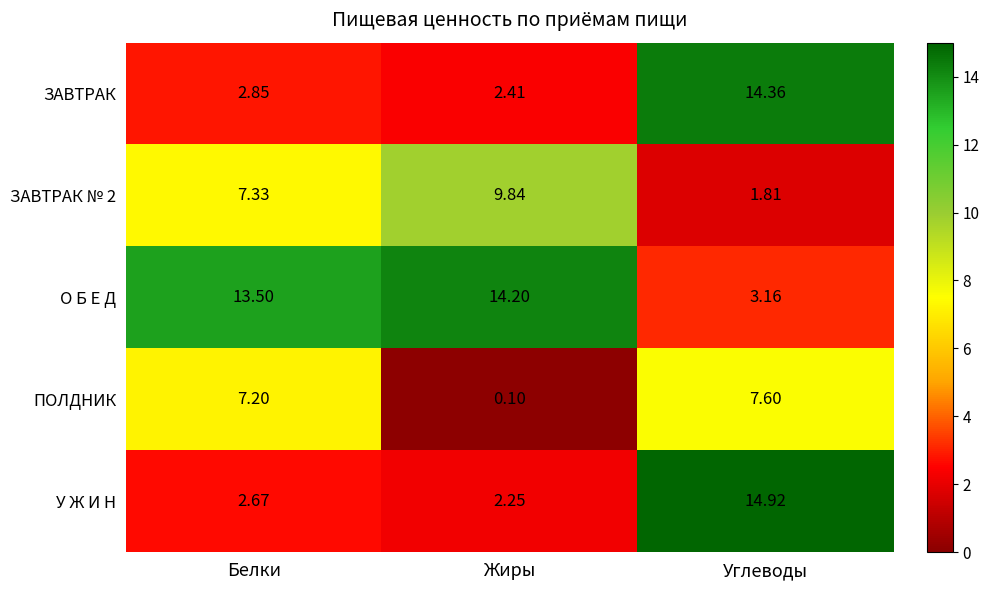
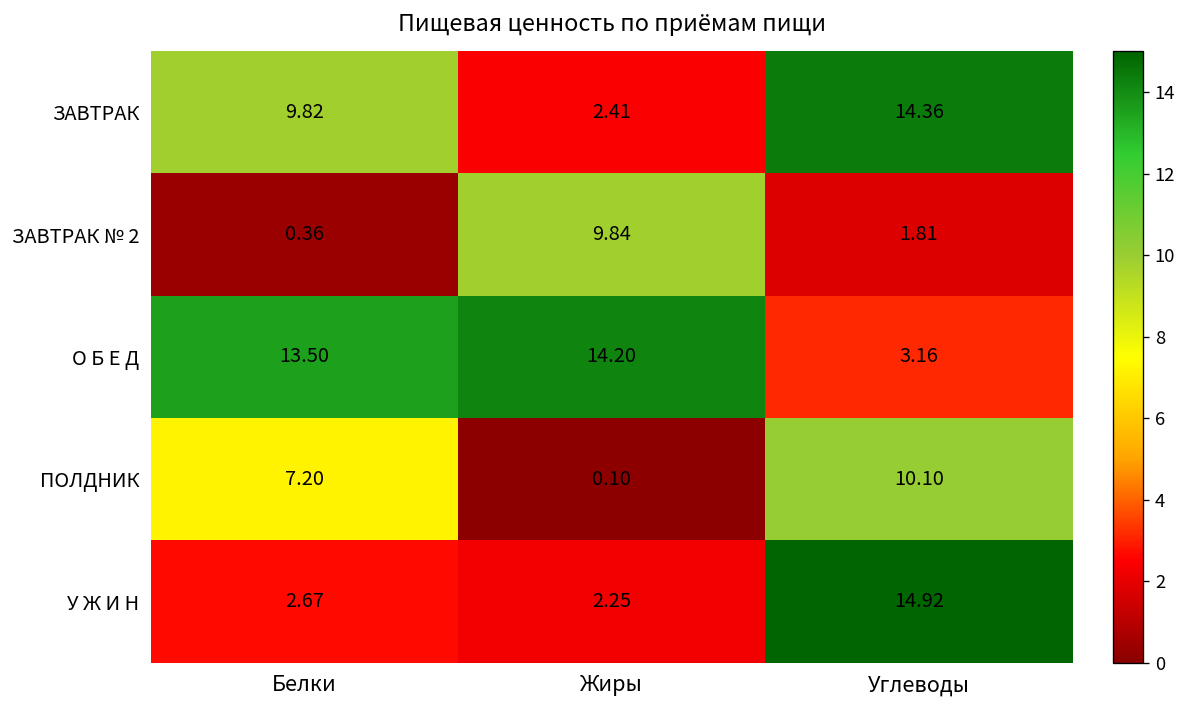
  {
    "ЗАВТРАК": {
-     "Белки": 2.85,
+     "Белки": 9.82,
      "Жиры": 2.41,
      "Углеводы": 14.36
    },
    "ЗАВТРАК № 2": {
-     "Белки": 7.33,
+     "Белки": 0.36,
      "Жиры": 9.84,
      "Углеводы": 1.81
    },
    "О Б Е Д": {
      "Белки": 13.50,
      "Жиры": 14.20,
      "Углеводы": 3.16
    },
    "ПОЛДНИК": {
      "Белки": 7.20,
      "Жиры": 0.10,
-     "Углеводы": 7.60
+     "Углеводы": 10.10
    },
    "У Ж И Н": {
      "Белки": 2.67,
      "Жиры": 2.25,
      "Углеводы": 14.92
    }
  }
